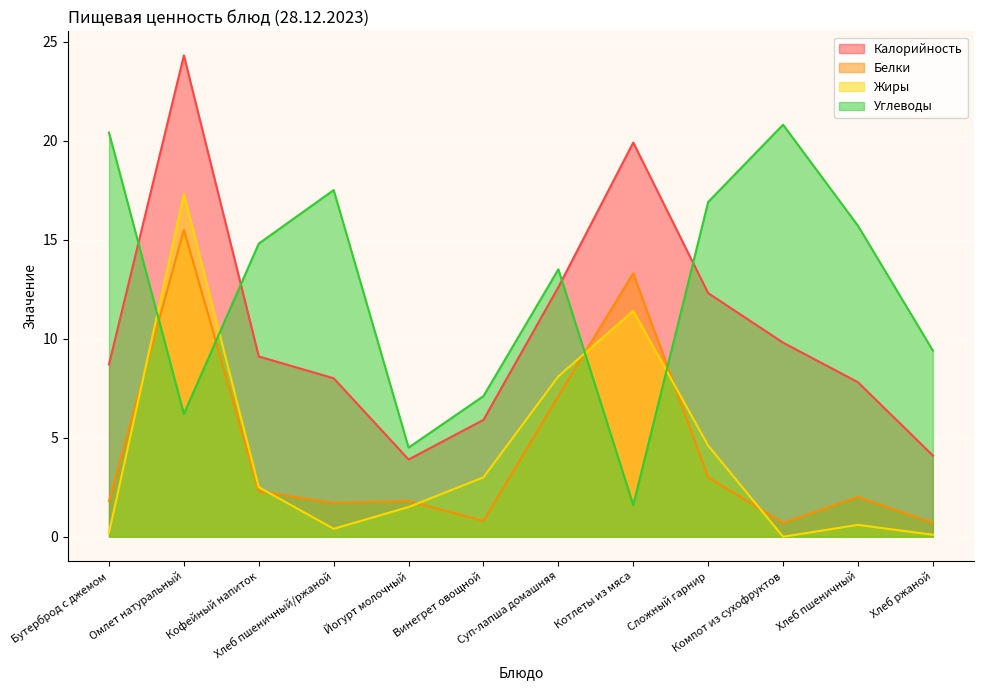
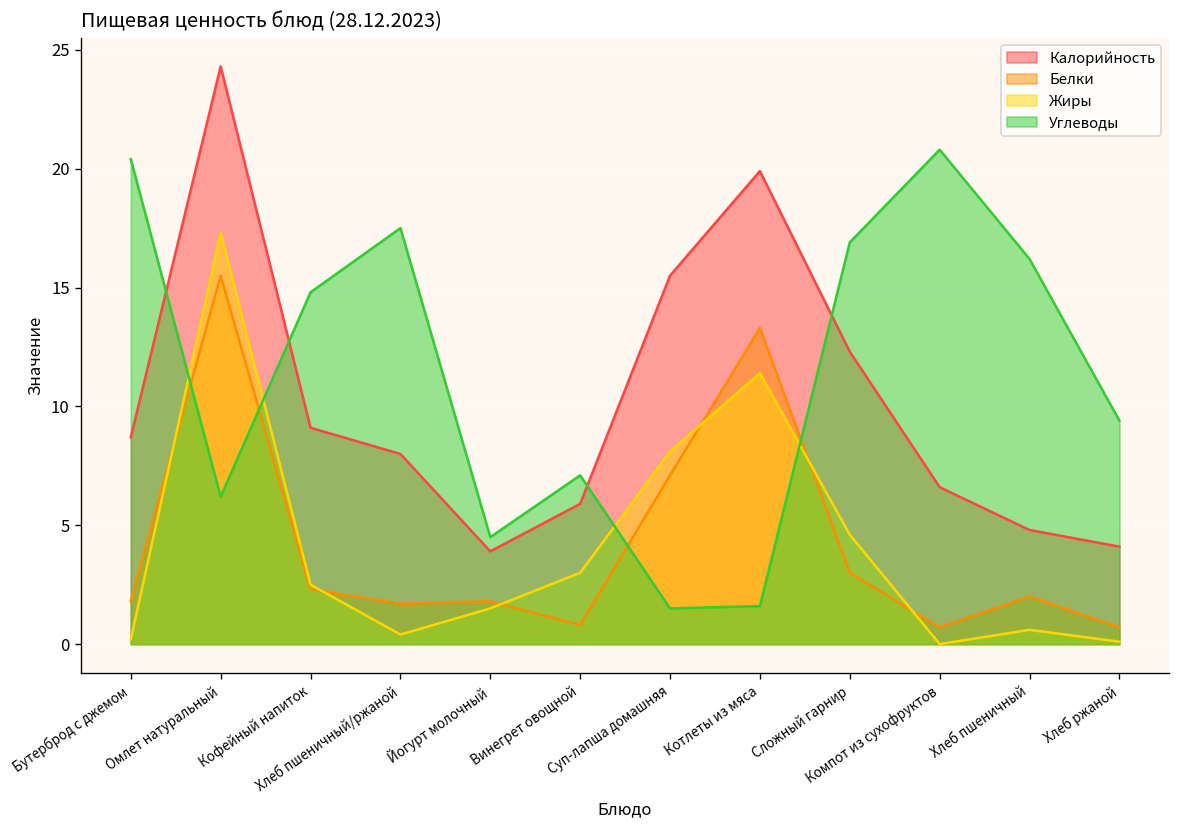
  {
    "Калорийность": {
      "Бутерброд с джемом": 8.7,
      "Омлет натуральный": 24.3,
      "Кофейный напиток": 9.1,
      "Хлеб пшеничный/ржаной": 8.0,
      "Йогурт молочный": 3.9,
      "Винегрет овощной": 5.9,
-     "Суп-лапша домашняя": 12.6,
+     "Суп-лапша домашняя": 15.5,
      "Котлеты из мяса": 19.9,
      "Сложный гарнир": 12.3,
-     "Компот из сухофруктов": 9.8,
-     "Хлеб пшеничный": 7.8,
+     "Компот из сухофруктов": 6.6,
+     "Хлеб пшеничный": 4.8,
      "Хлеб ржаной": 4.1
    },
    "Углеводы": {
      "Бутерброд с джемом": 20.4,
      "Омлет натуральный": 6.2,
      "Кофейный напиток": 14.8,
      "Хлеб пшеничный/ржаной": 17.5,
      "Йогурт молочный": 4.5,
      "Винегрет овощной": 7.1,
-     "Суп-лапша домашняя": 13.5,
+     "Суп-лапша домашняя": 1.5,
      "Котлеты из мяса": 1.6,
      "Сложный гарнир": 16.9,
      "Компот из сухофруктов": 20.8,
-     "Хлеб пшеничный": 15.7,
+     "Хлеб пшеничный": 16.2,
      "Хлеб ржаной": 9.4
    }
  }
